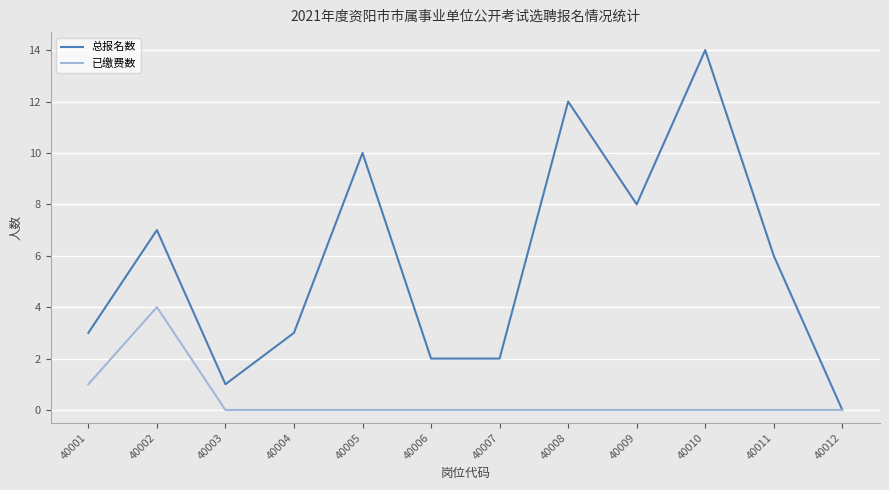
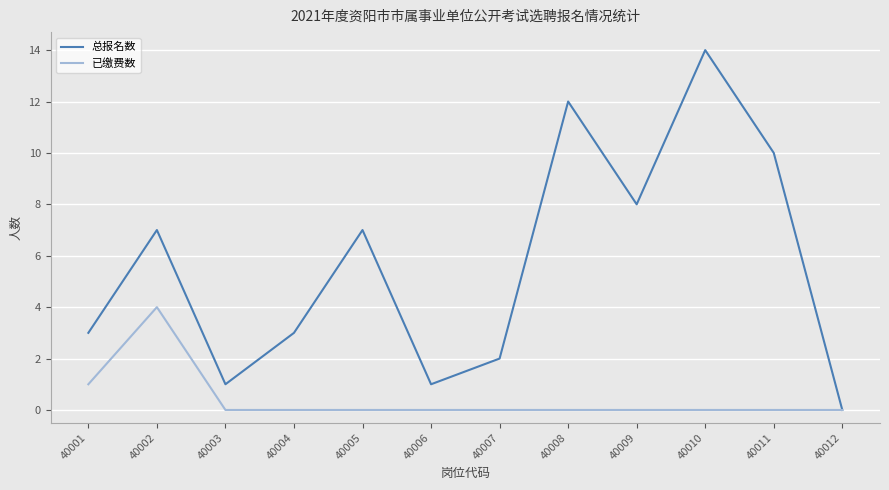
  {
    "总报名数": {
      "40001": 3,
      "40002": 7,
      "40003": 1,
      "40004": 3,
-     "40005": 10,
-     "40006": 2,
+     "40005": 7,
+     "40006": 1,
      "40007": 2,
      "40008": 12,
      "40009": 8,
      "40010": 14,
-     "40011": 6
+     "40011": 10
    },
    "已缴费数": {
      "40001": 1,
      "40002": 4,
      "40003": 0,
      "40004": 0,
      "40005": 0,
      "40006": 0,
      "40007": 0,
      "40008": 0,
      "40009": 0,
      "40010": 0,
      "40011": 0
    }
  }
